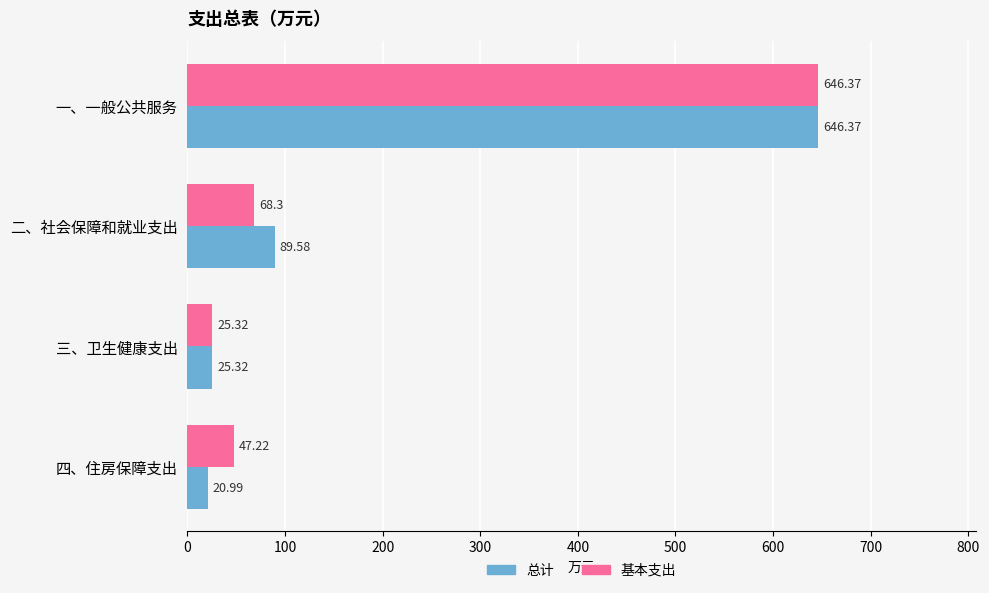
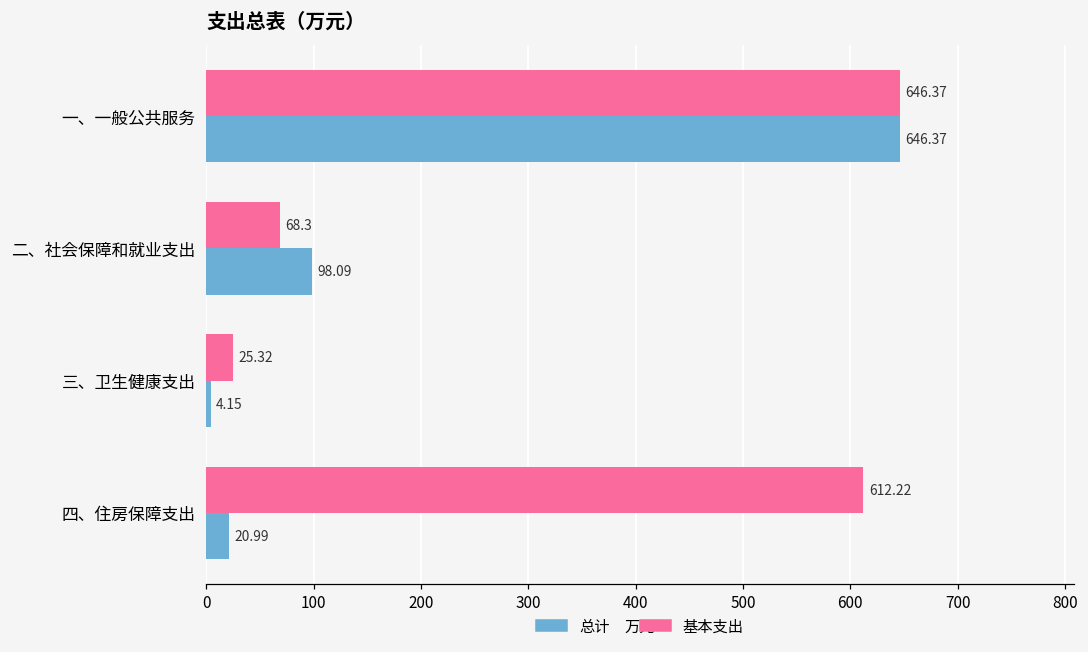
  {
    "总计": {
      "一、一般公共服务": 646.37,
-     "二、社会保障和就业支出": 89.58,
-     "三、卫生健康支出": 25.32,
+     "二、社会保障和就业支出": 98.09,
+     "三、卫生健康支出": 4.15,
      "四、住房保障支出": 20.99
    },
    "基本支出": {
      "一、一般公共服务": 646.37,
      "二、社会保障和就业支出": 68.3,
      "三、卫生健康支出": 25.32,
-     "四、住房保障支出": 47.22
+     "四、住房保障支出": 612.22
    }
  }
